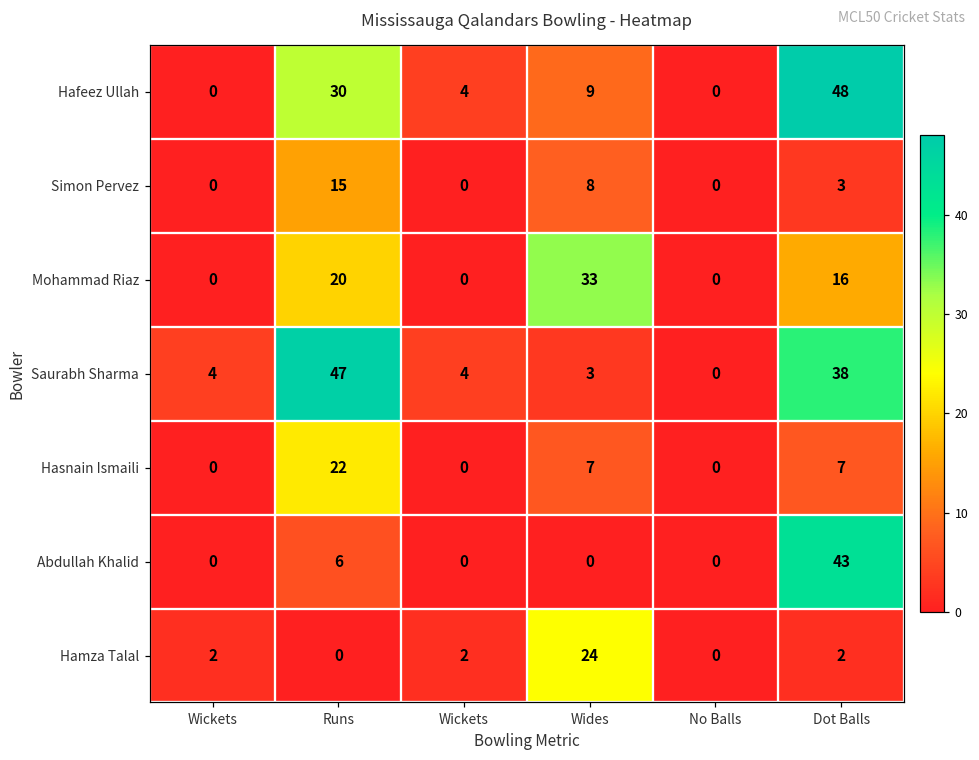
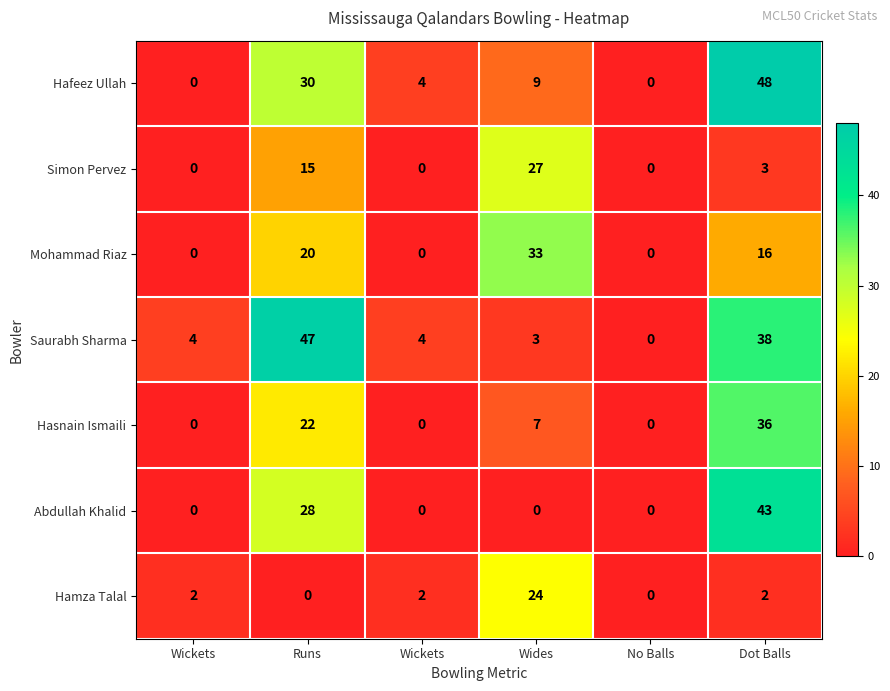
  {
    "Hafeez Ullah": {
      "Runs": 30,
      "Wides": 9,
      "No Balls": 0,
      "Dot Balls": 48
    },
    "Simon Pervez": {
      "Runs": 15,
-     "Wides": 8,
+     "Wides": 27,
      "No Balls": 0,
      "Dot Balls": 3
    },
    "Mohammad Riaz": {
      "Runs": 20,
      "Wides": 33,
      "No Balls": 0,
      "Dot Balls": 16
    },
    "Saurabh Sharma": {
      "Runs": 47,
      "Wides": 3,
      "No Balls": 0,
      "Dot Balls": 38
    },
    "Hasnain Ismaili": {
      "Runs": 22,
      "Wides": 7,
      "No Balls": 0,
-     "Dot Balls": 7
+     "Dot Balls": 36
    },
    "Abdullah Khalid": {
-     "Runs": 6,
+     "Runs": 28,
      "Wides": 0,
      "No Balls": 0,
      "Dot Balls": 43
    },
    "Hamza Talal": {
      "Runs": 0,
      "Wides": 24,
      "No Balls": 0,
      "Dot Balls": 2
    }
  }
